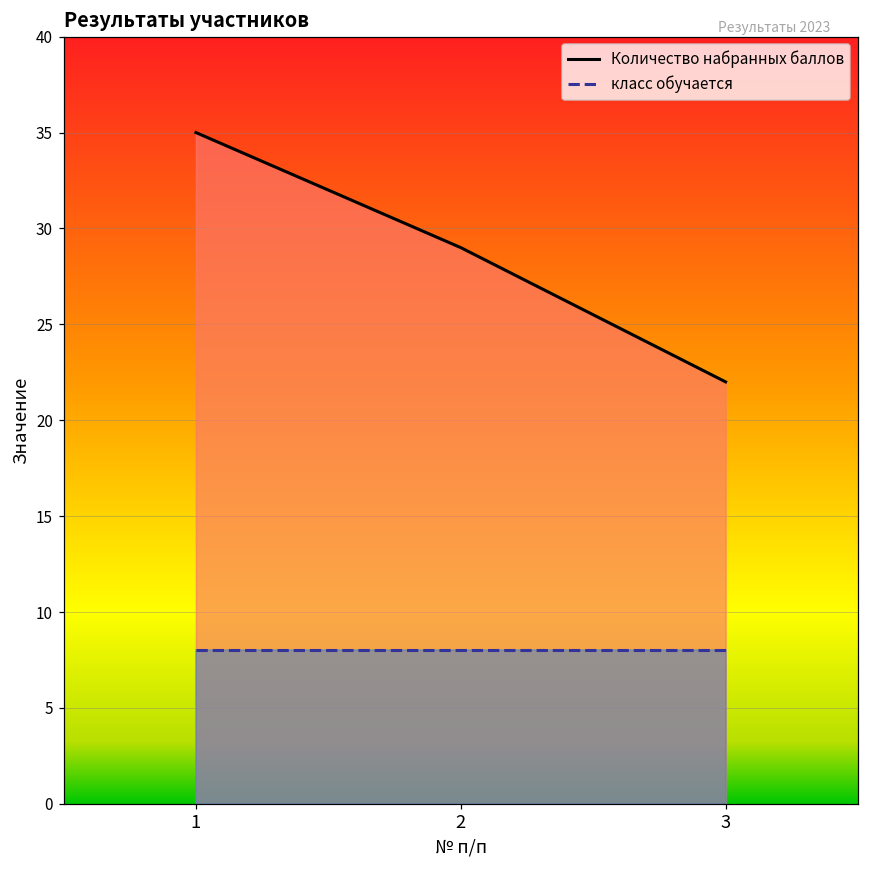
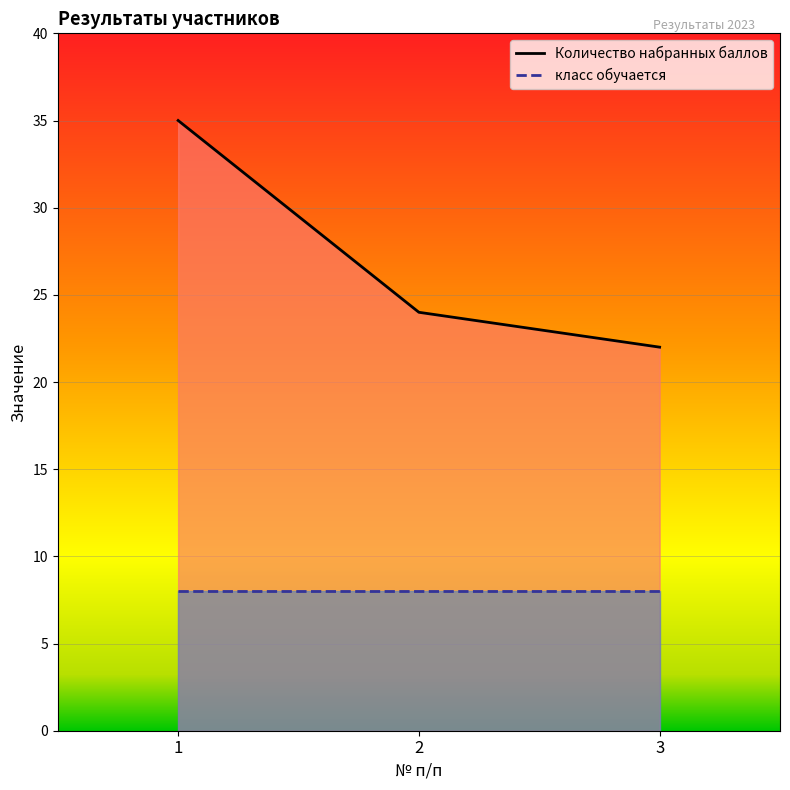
  {
    "Количество набранных баллов": {
      "1": 35,
-     "2": 29,
+     "2": 24,
      "3": 22
    },
    "класс обучается": {
      "1": 8,
      "2": 8,
      "3": 8
    }
  }
